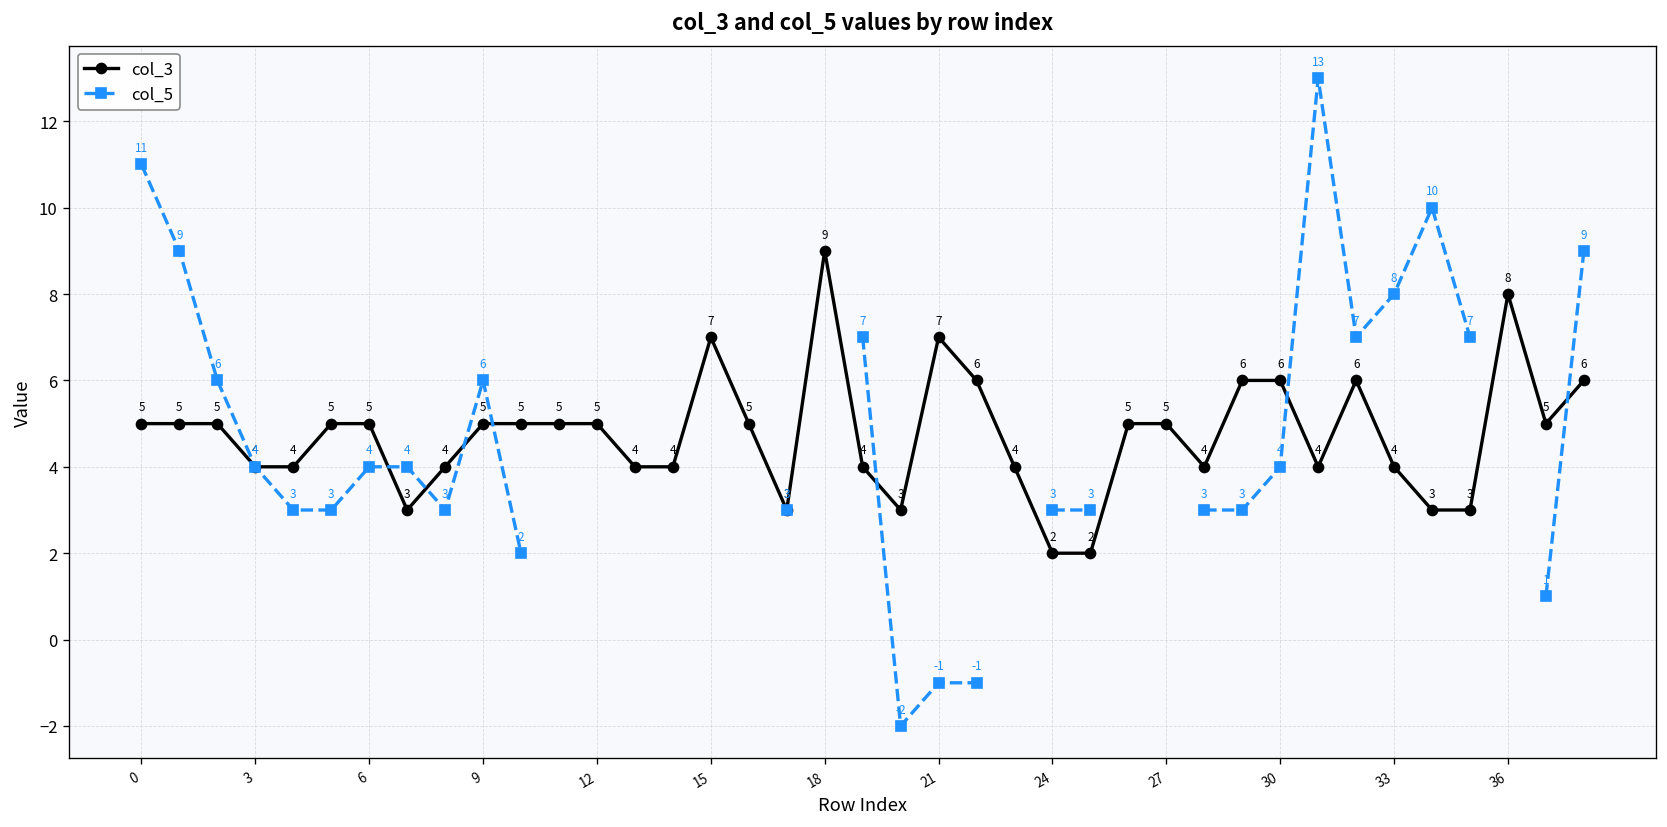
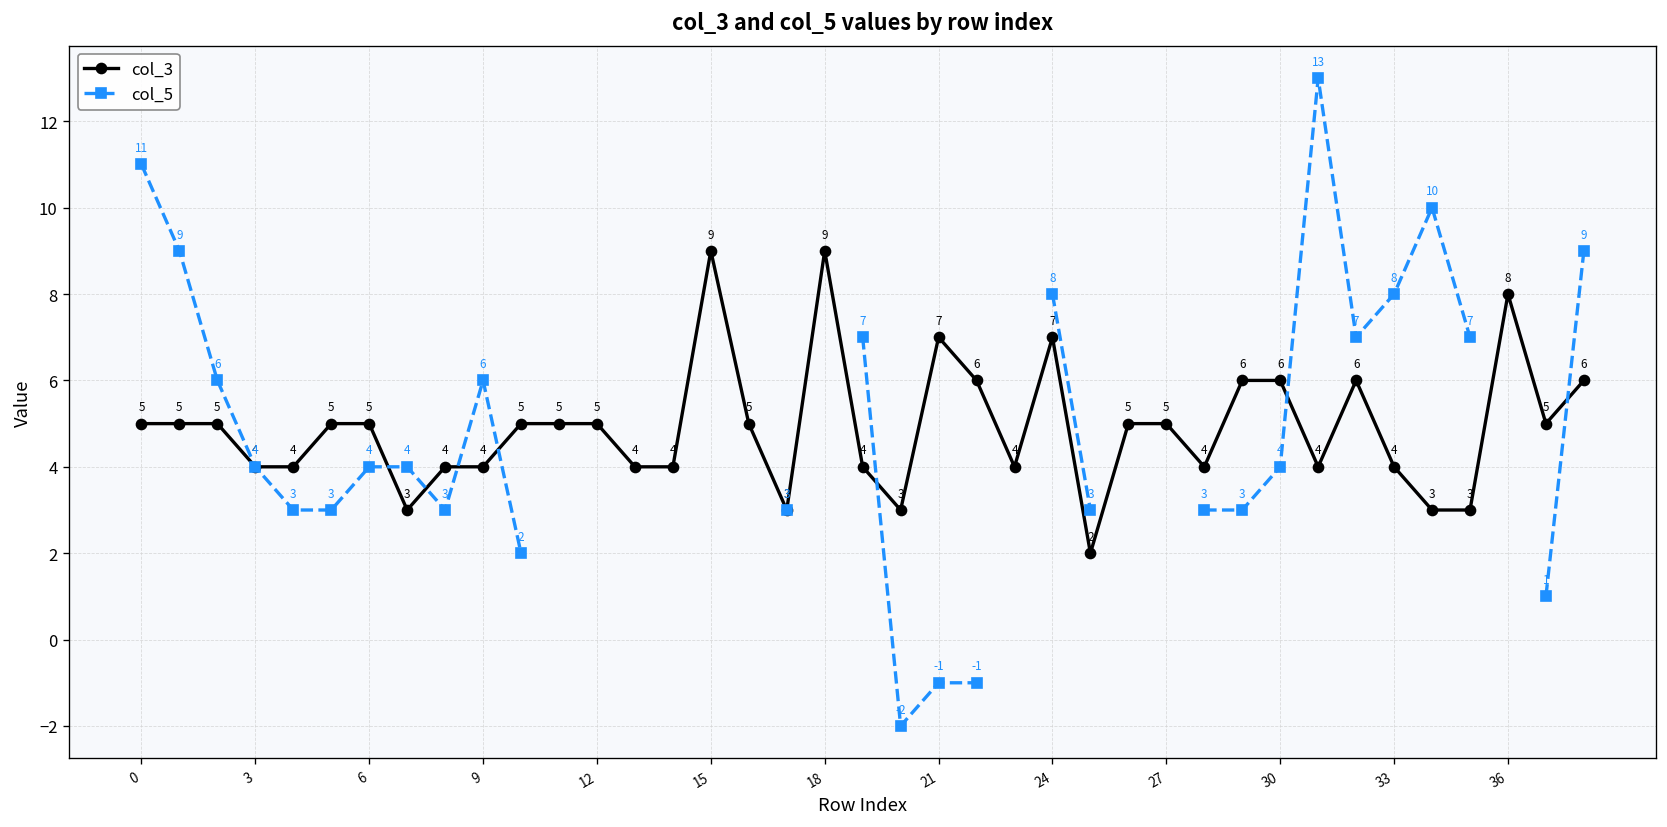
  {
    "col_3": {
      "0": 5,
      "6": 5,
-     "9": 5,
+     "9": 4,
      "12": 5,
-     "15": 7,
+     "15": 9,
      "18": 9,
      "21": 7,
-     "24": 2,
+     "24": 7,
      "27": 5,
      "30": 6,
      "33": 4,
      "36": 8
    },
    "col_5": {
      "0": 11,
      "6": 4,
      "9": 6,
      "21": -1,
-     "24": 3,
+     "24": 8,
      "30": 4,
      "33": 8
    }
  }
